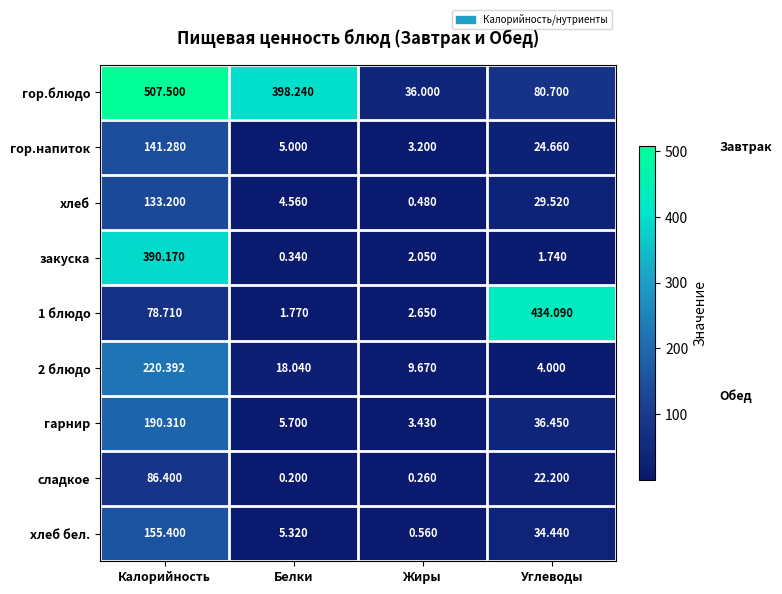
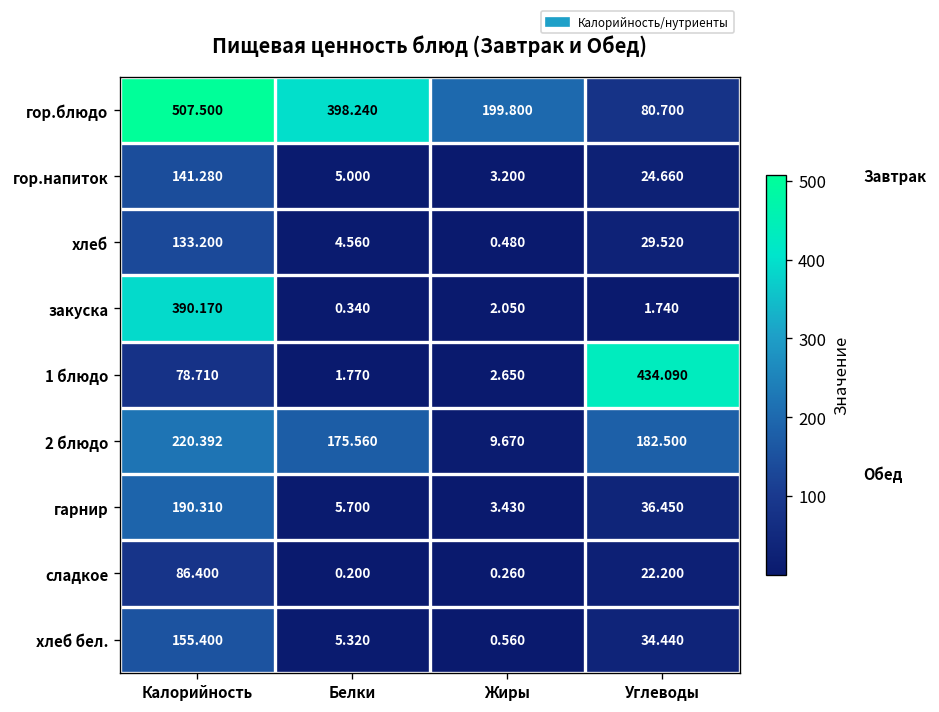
  {
    "гор.блюдо": {
      "Калорийность": 507.500,
      "Белки": 398.240,
-     "Жиры": 36.000,
+     "Жиры": 199.800,
      "Углеводы": 80.700
    },
    "гор.напиток": {
      "Калорийность": 141.280,
      "Белки": 5.000,
      "Жиры": 3.200,
      "Углеводы": 24.660
    },
    "хлеб": {
      "Калорийность": 133.200,
      "Белки": 4.560,
      "Жиры": 0.480,
      "Углеводы": 29.520
    },
    "закуска": {
      "Калорийность": 390.170,
      "Белки": 0.340,
      "Жиры": 2.050,
      "Углеводы": 1.740
    },
    "1 блюдо": {
      "Калорийность": 78.710,
      "Белки": 1.770,
      "Жиры": 2.650,
      "Углеводы": 434.090
    },
    "2 блюдо": {
      "Калорийность": 220.392,
-     "Белки": 18.040,
+     "Белки": 175.560,
      "Жиры": 9.670,
-     "Углеводы": 4.000
+     "Углеводы": 182.500
    },
    "гарнир": {
      "Калорийность": 190.310,
      "Белки": 5.700,
      "Жиры": 3.430,
      "Углеводы": 36.450
    },
    "сладкое": {
      "Калорийность": 86.400,
      "Белки": 0.200,
      "Жиры": 0.260,
      "Углеводы": 22.200
    },
    "хлеб бел.": {
      "Калорийность": 155.400,
      "Белки": 5.320,
      "Жиры": 0.560,
      "Углеводы": 34.440
    }
  }
